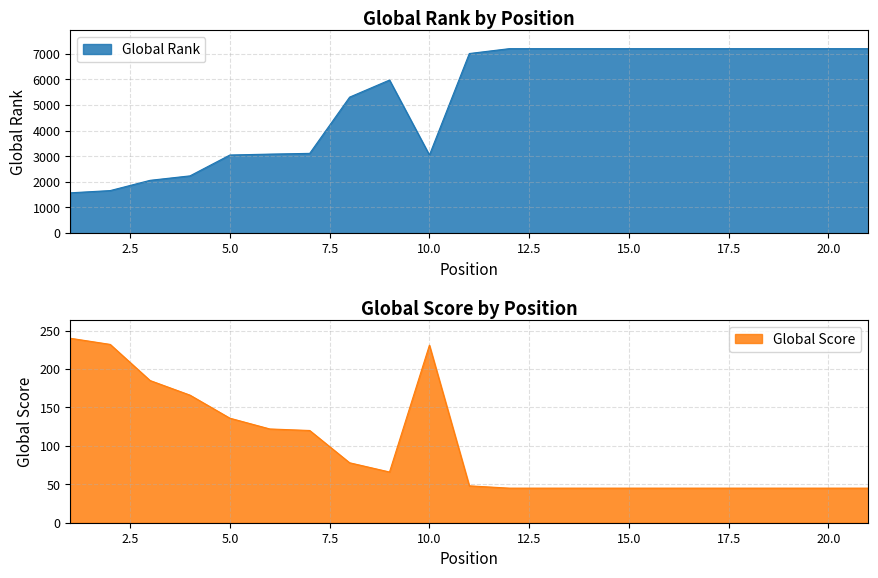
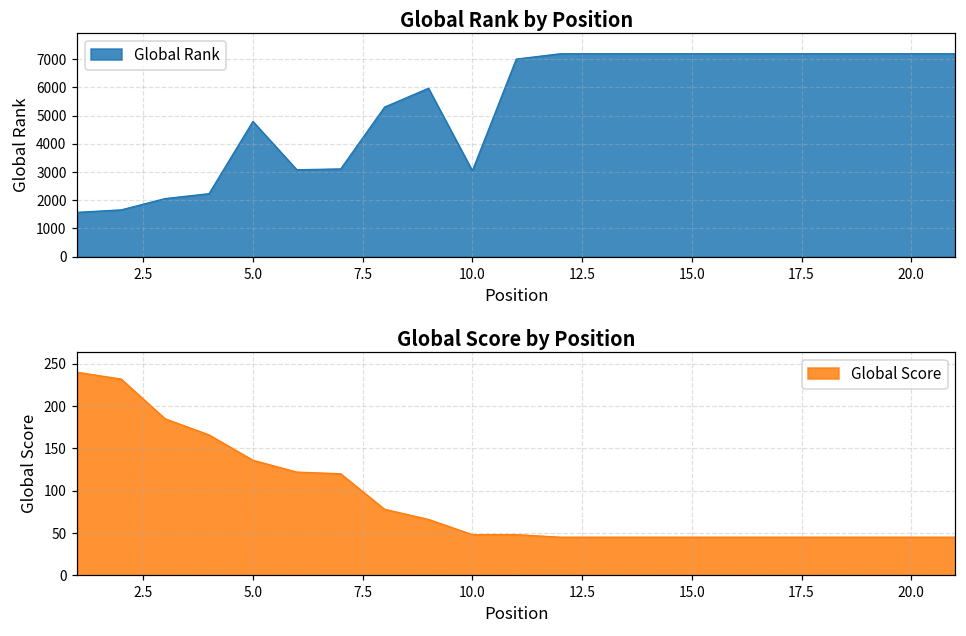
  {
    "Global Rank by Position": {
-     "5.0": 3000,
+     "5.0": 4800,
      "10.0": 3000,
      "15.0": 7200,
      "20.0": 7200
    },
    "Global Score by Position": {
      "5.0": 140,
-     "10.0": 230,
+     "10.0": 50,
      "15.0": 50,
      "20.0": 50
    }
  }
